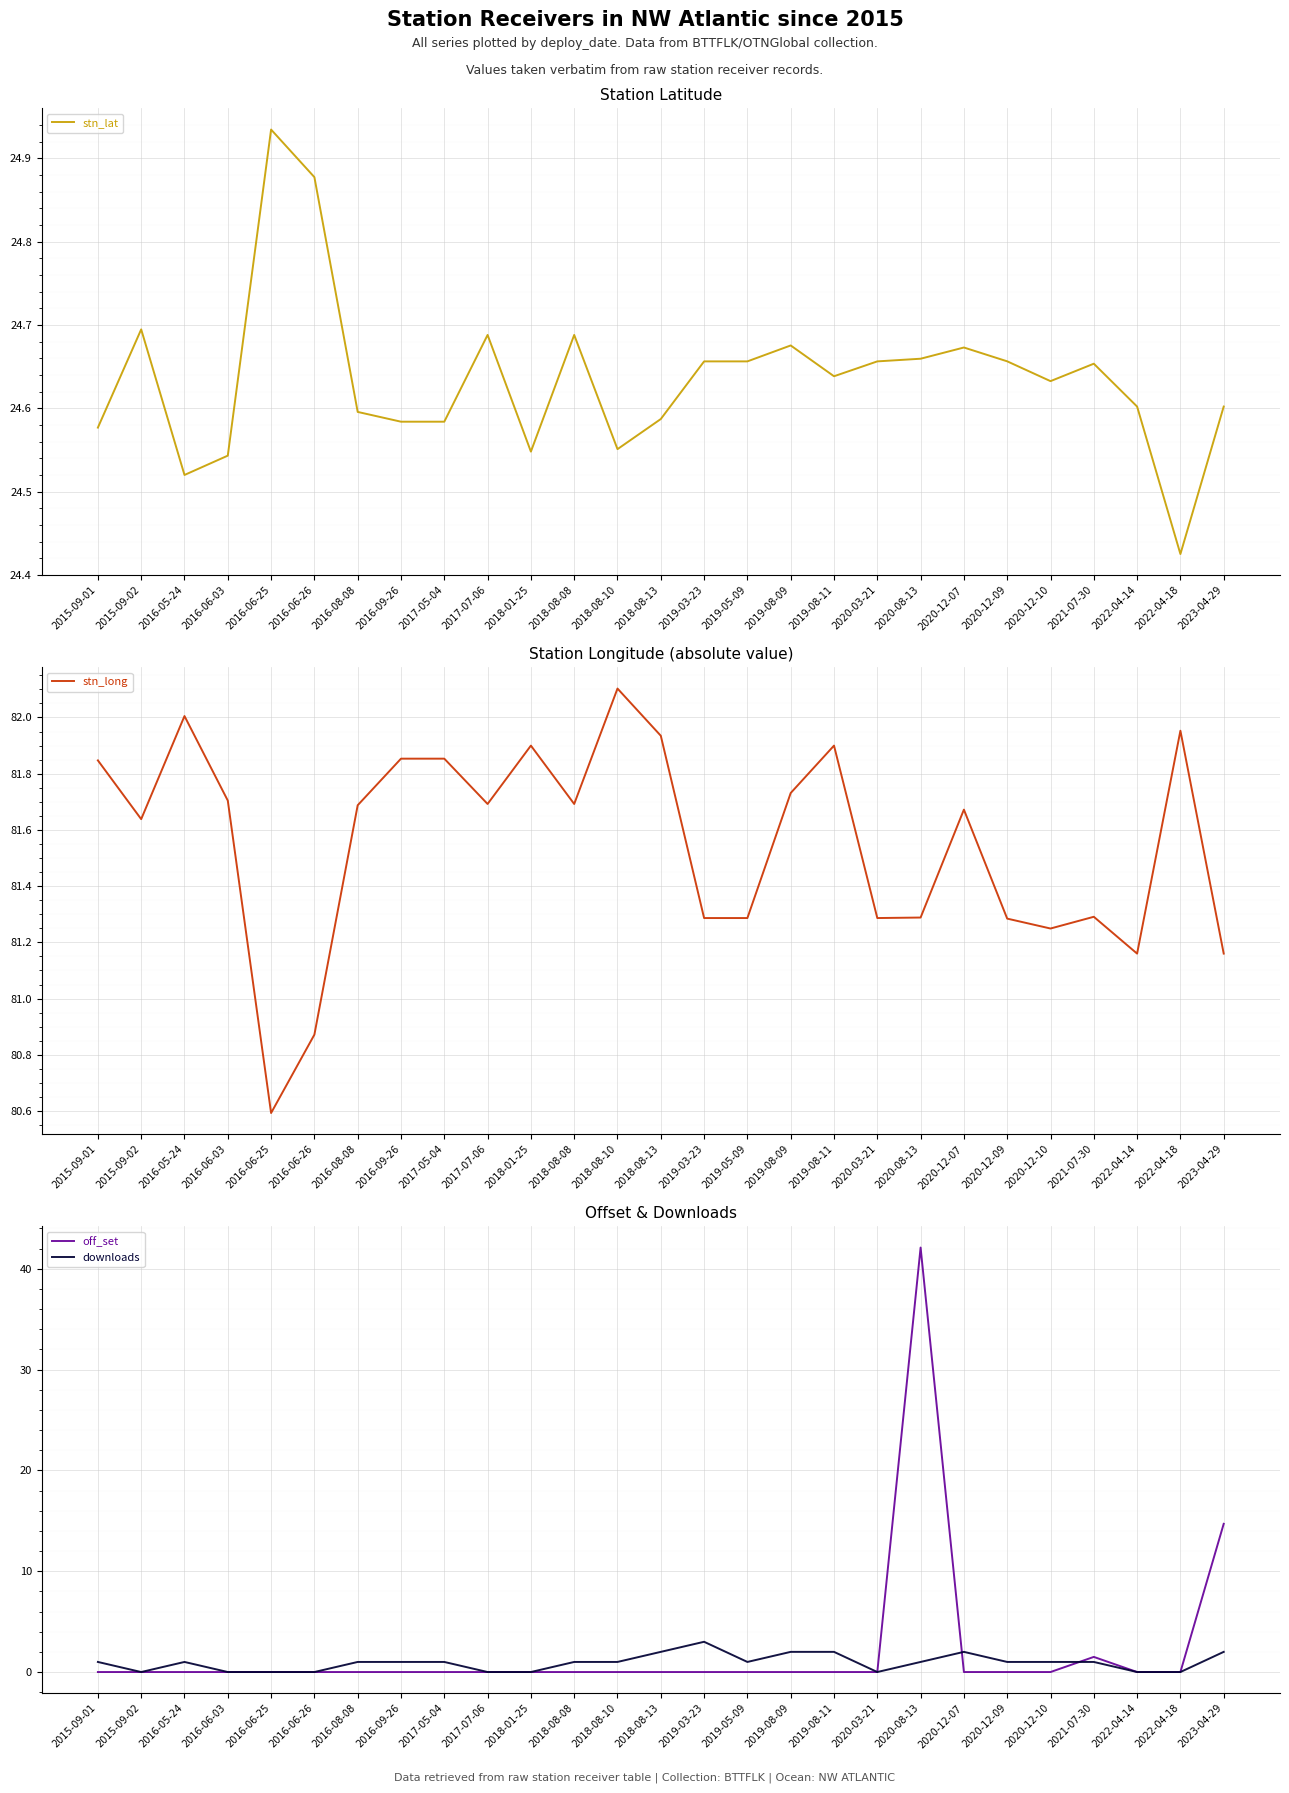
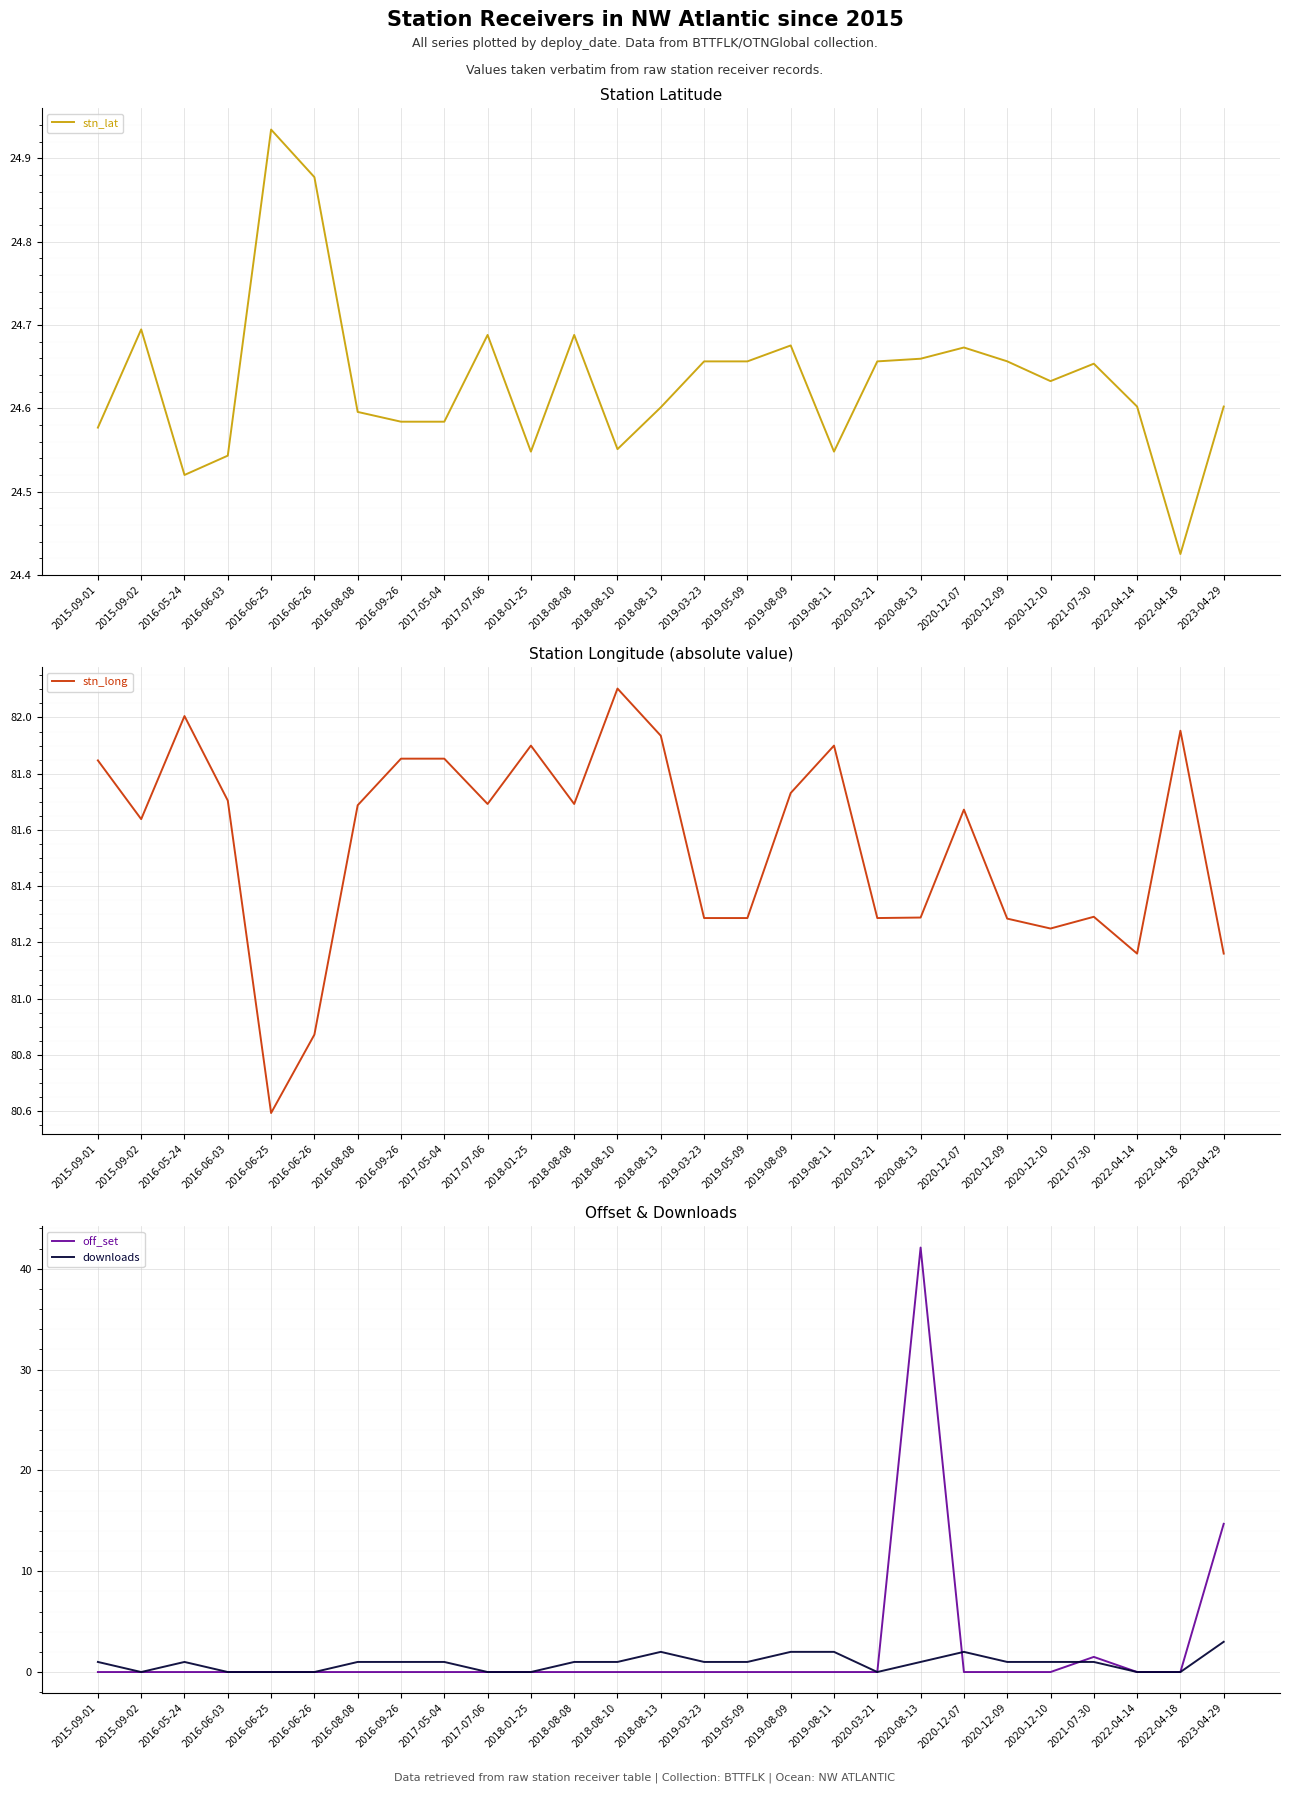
  {
    "Station Latitude": {
      "2015-09-01": 24.58,
      "2015-09-02": 24.69,
      "2016-05-24": 24.52,
      "2016-06-03": 24.54,
      "2016-06-25": 24.93,
      "2016-06-26": 24.88,
      "2016-08-08": 24.60,
      "2016-09-26": 24.58,
      "2017-05-04": 24.58,
      "2017-07-06": 24.69,
      "2018-01-25": 24.55,
      "2018-08-08": 24.69,
      "2018-08-10": 24.55,
-     "2018-08-13": 24.59,
+     "2018-08-13": 24.60,
      "2019-03-23": 24.66,
      "2019-05-09": 24.66,
      "2019-08-09": 24.68,
-     "2019-08-11": 24.64,
+     "2019-08-11": 24.55,
      "2020-03-21": 24.66,
      "2020-08-13": 24.66,
      "2020-12-07": 24.67,
      "2020-12-09": 24.66,
      "2020-12-10": 24.63,
      "2021-07-30": 24.65,
      "2022-04-14": 24.60,
      "2022-04-18": 24.43,
      "2023-04-29": 24.60
    },
    "Station Longitude (absolute value)": {
      "2015-09-01": 81.85,
      "2015-09-02": 81.64,
      "2016-05-24": 82.00,
      "2016-06-03": 81.70,
      "2016-06-25": 80.59,
      "2016-06-26": 80.87,
      "2016-08-08": 81.69,
      "2016-09-26": 81.85,
      "2017-05-04": 81.85,
      "2017-07-06": 81.69,
      "2018-01-25": 81.90,
      "2018-08-08": 81.69,
      "2018-08-10": 82.10,
      "2018-08-13": 81.93,
      "2019-03-23": 81.29,
      "2019-05-09": 81.29,
      "2019-08-09": 81.73,
      "2019-08-11": 81.90,
      "2020-03-21": 81.29,
      "2020-08-13": 81.29,
      "2020-12-07": 81.67,
      "2020-12-09": 81.28,
      "2020-12-10": 81.25,
      "2021-07-30": 81.29,
      "2022-04-14": 81.16,
      "2022-04-18": 81.95,
      "2023-04-29": 81.16
    },
    "Offset & Downloads": {
      "off_set": {
        "2015-09-01": 0,
        "2016-05-24": 0,
        "2016-08-08": 0,
        "2016-09-26": 0,
        "2017-05-04": 0,
        "2018-08-08": 0,
        "2018-08-10": 0,
        "2018-08-13": 0,
        "2019-03-23": 0,
        "2019-05-09": 0,
        "2019-08-09": 0,
        "2019-08-11": 0,
        "2020-08-13": 42,
        "2020-12-07": 0,
        "2020-12-09": 0,
        "2020-12-10": 0,
        "2021-07-30": 1.5,
        "2023-04-29": 14.7
      },
      "downloads": {
        "2015-09-01": 1,
        "2016-05-24": 1,
        "2016-08-08": 1,
        "2016-09-26": 1,
        "2017-05-04": 1,
        "2018-08-08": 1,
        "2018-08-10": 1,
        "2018-08-13": 2,
-       "2019-03-23": 3,
+       "2019-03-23": 1,
        "2019-05-09": 1,
        "2019-08-09": 2,
        "2019-08-11": 2,
        "2020-08-13": 1,
        "2020-12-07": 2,
        "2020-12-09": 1,
        "2020-12-10": 1,
        "2021-07-30": 1,
-       "2023-04-29": 2
+       "2023-04-29": 3
      }
    }
  }
